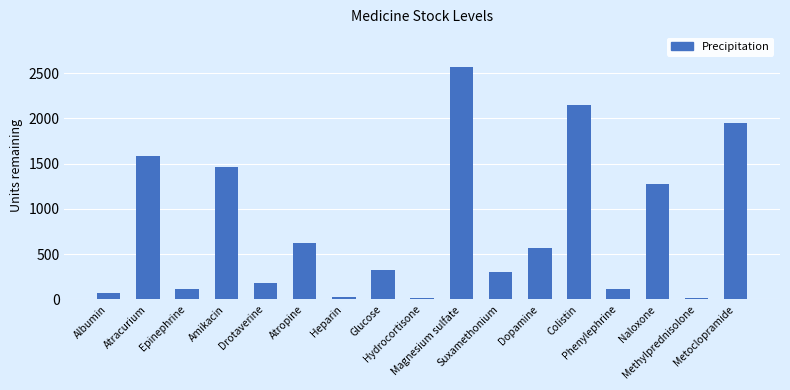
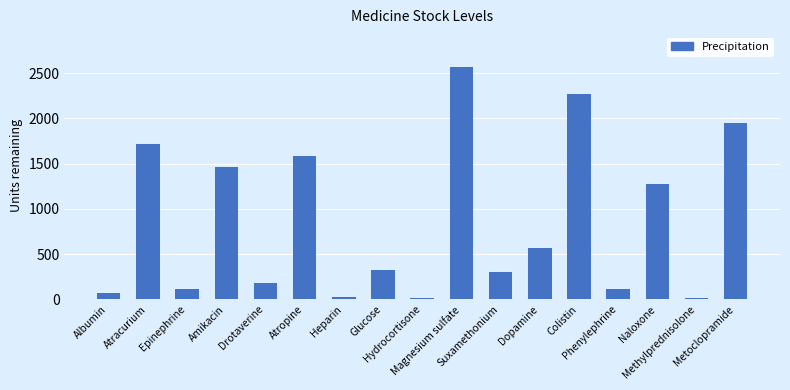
  {
    "Albumin": 100,
-   "Atracurium": 1600,
+   "Atracurium": 1700,
    "Epinephrine": 100,
    "Amikacin": 1500,
    "Drotaverine": 200,
-   "Atropine": 600,
+   "Atropine": 1600,
    "Glucose": 300,
    "Magnesium sulfate": 2600,
    "Suxamethonium": 300,
    "Dopamine": 600,
-   "Colistin": 2200,
+   "Colistin": 2300,
    "Phenylephrine": 100,
    "Naloxone": 1300,
    "Metoclopramide": 2000
  }
